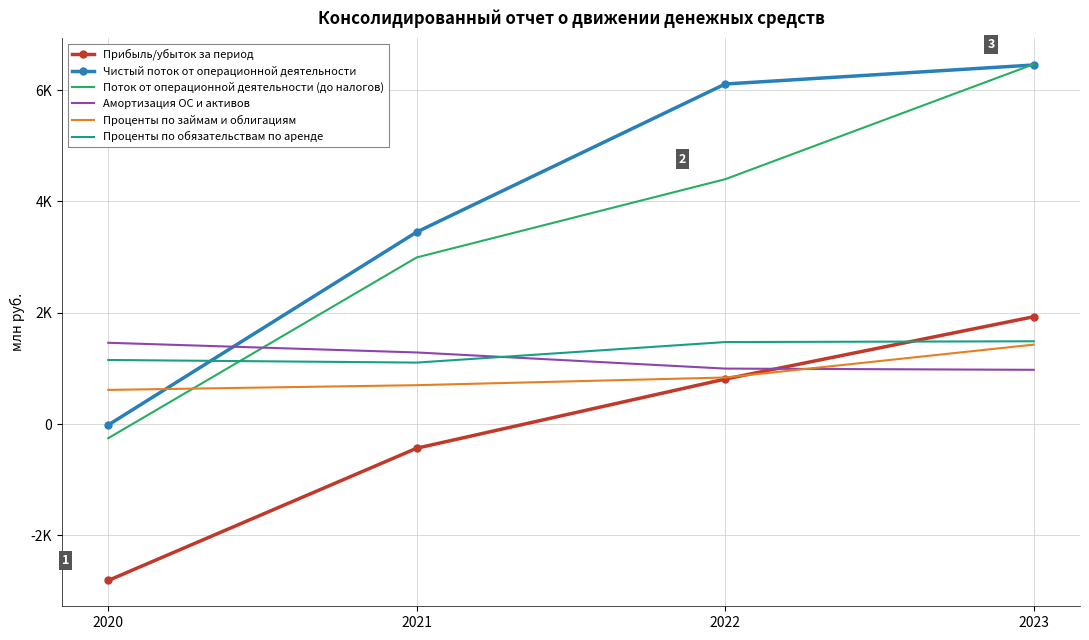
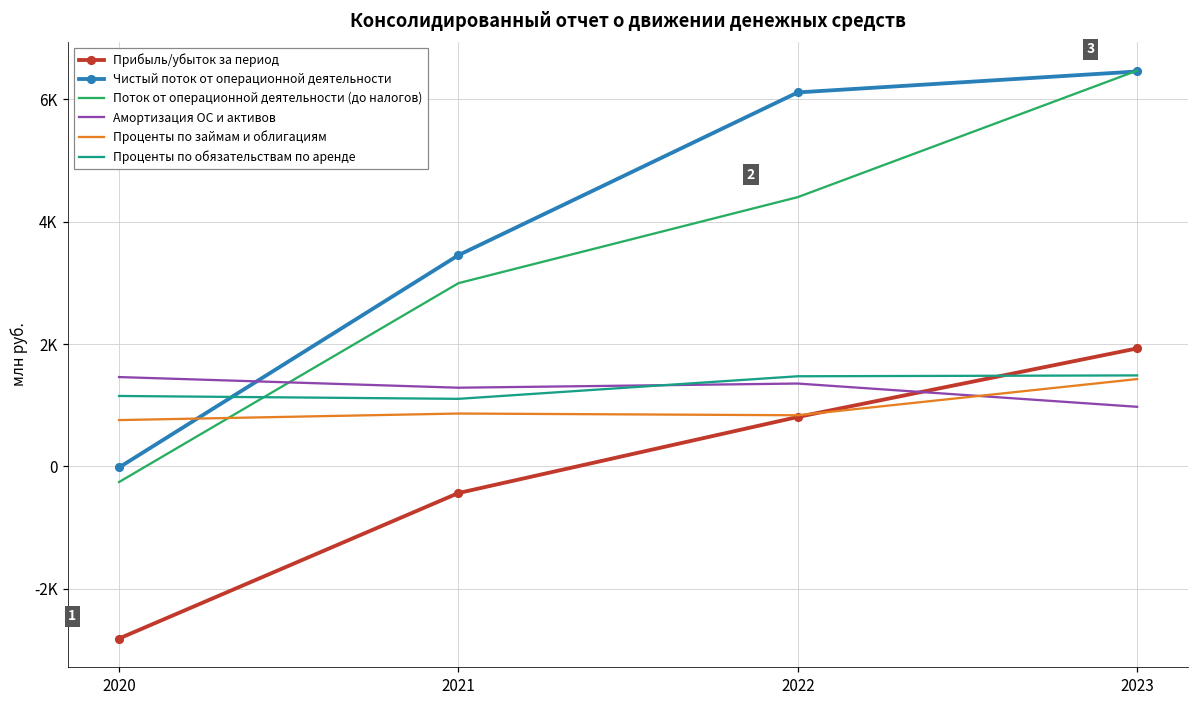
  {
    "Прибыль/убыток за период": {
      "2020": -2800,
      "2021": -400,
      "2023": 1900
    },
    "Чистый поток от операционной деятельности": {
      "2020": 0,
      "2021": 3500,
      "2022": 6100
    },
    "Амортизация ОС и активов": {
      "2020": 1500,
      "2021": 1300,
-     "2022": 1000,
+     "2022": 1400,
      "2023": 1000
    },
    "Проценты по займам и облигациям": {
-     "2020": 600,
-     "2021": 700,
+     "2020": 800,
+     "2021": 900,
      "2023": 1400
    }
  }
